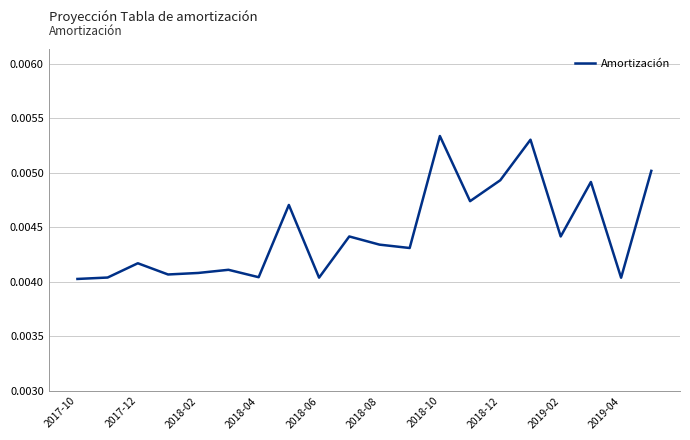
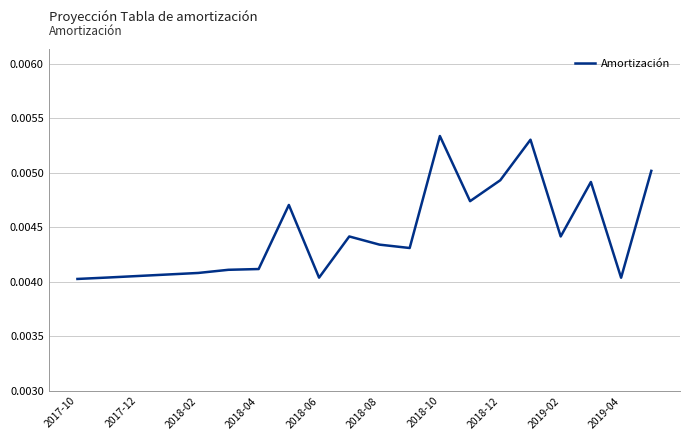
  {
    "2017-10": 0.00403,
-   "2017-12": 0.00417,
+   "2017-12": 0.00405,
    "2018-02": 0.00408,
-   "2018-04": 0.00404,
+   "2018-04": 0.00412,
    "2018-06": 0.00404,
    "2018-08": 0.00434,
    "2018-10": 0.00534,
    "2018-12": 0.00493,
    "2019-02": 0.00442,
    "2019-04": 0.00404
  }
